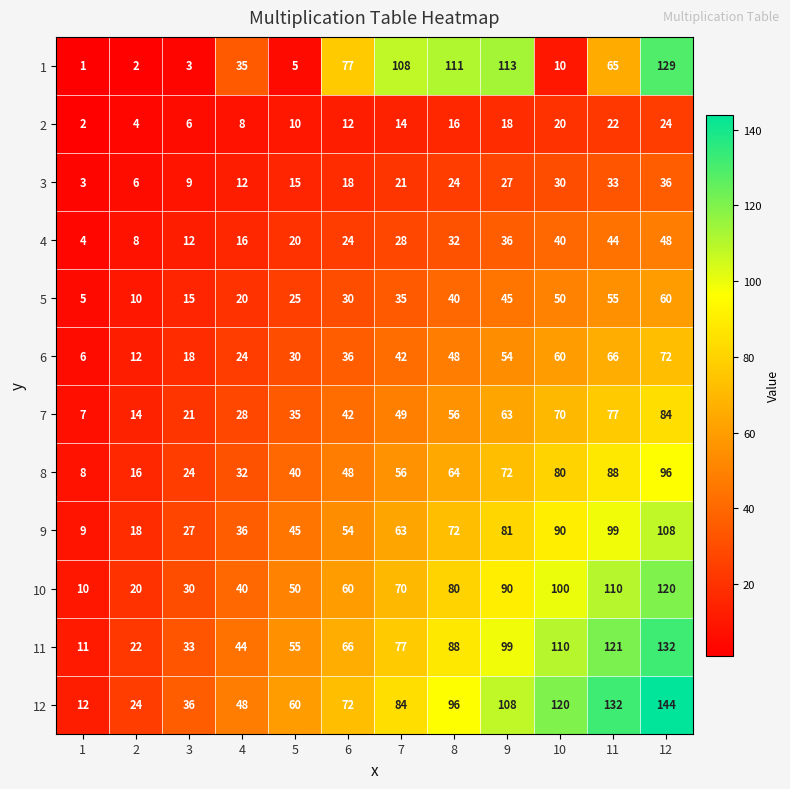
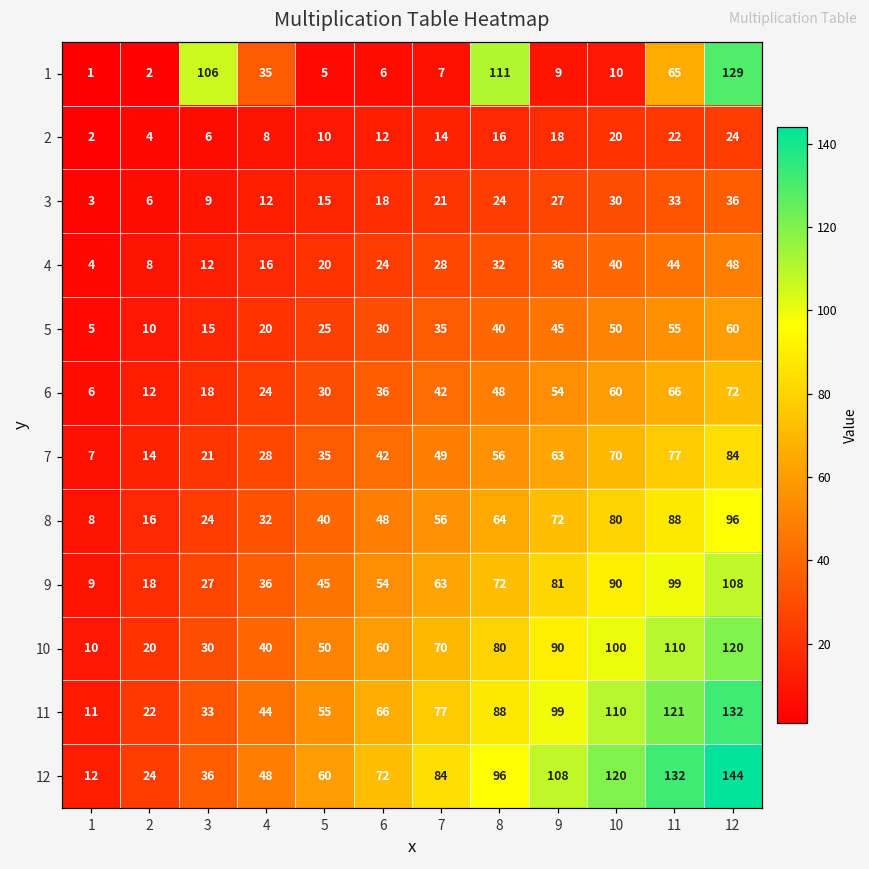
  {
    "1": {
      "1": 1,
      "2": 2,
-     "3": 3,
+     "3": 106,
      "4": 35,
      "5": 5,
-     "6": 77,
-     "7": 108,
+     "6": 6,
+     "7": 7,
      "8": 111,
-     "9": 113,
+     "9": 9,
      "10": 10,
      "11": 65,
      "12": 129
    },
    "2": {
      "1": 2,
      "2": 4,
      "3": 6,
      "4": 8,
      "5": 10,
      "6": 12,
      "7": 14,
      "8": 16,
      "9": 18,
      "10": 20,
      "11": 22,
      "12": 24
    },
    "3": {
      "1": 3,
      "2": 6,
      "3": 9,
      "4": 12,
      "5": 15,
      "6": 18,
      "7": 21,
      "8": 24,
      "9": 27,
      "10": 30,
      "11": 33,
      "12": 36
    },
    "4": {
      "1": 4,
      "2": 8,
      "3": 12,
      "4": 16,
      "5": 20,
      "6": 24,
      "7": 28,
      "8": 32,
      "9": 36,
      "10": 40,
      "11": 44,
      "12": 48
    },
    "5": {
      "1": 5,
      "2": 10,
      "3": 15,
      "4": 20,
      "5": 25,
      "6": 30,
      "7": 35,
      "8": 40,
      "9": 45,
      "10": 50,
      "11": 55,
      "12": 60
    },
    "6": {
      "1": 6,
      "2": 12,
      "3": 18,
      "4": 24,
      "5": 30,
      "6": 36,
      "7": 42,
      "8": 48,
      "9": 54,
      "10": 60,
      "11": 66,
      "12": 72
    },
    "7": {
      "1": 7,
      "2": 14,
      "3": 21,
      "4": 28,
      "5": 35,
      "6": 42,
      "7": 49,
      "8": 56,
      "9": 63,
      "10": 70,
      "11": 77,
      "12": 84
    },
    "8": {
      "1": 8,
      "2": 16,
      "3": 24,
      "4": 32,
      "5": 40,
      "6": 48,
      "7": 56,
      "8": 64,
      "9": 72,
      "10": 80,
      "11": 88,
      "12": 96
    },
    "9": {
      "1": 9,
      "2": 18,
      "3": 27,
      "4": 36,
      "5": 45,
      "6": 54,
      "7": 63,
      "8": 72,
      "9": 81,
      "10": 90,
      "11": 99,
      "12": 108
    },
    "10": {
      "1": 10,
      "2": 20,
      "3": 30,
      "4": 40,
      "5": 50,
      "6": 60,
      "7": 70,
      "8": 80,
      "9": 90,
      "10": 100,
      "11": 110,
      "12": 120
    },
    "11": {
      "1": 11,
      "2": 22,
      "3": 33,
      "4": 44,
      "5": 55,
      "6": 66,
      "7": 77,
      "8": 88,
      "9": 99,
      "10": 110,
      "11": 121,
      "12": 132
    },
    "12": {
      "1": 12,
      "2": 24,
      "3": 36,
      "4": 48,
      "5": 60,
      "6": 72,
      "7": 84,
      "8": 96,
      "9": 108,
      "10": 120,
      "11": 132,
      "12": 144
    }
  }
